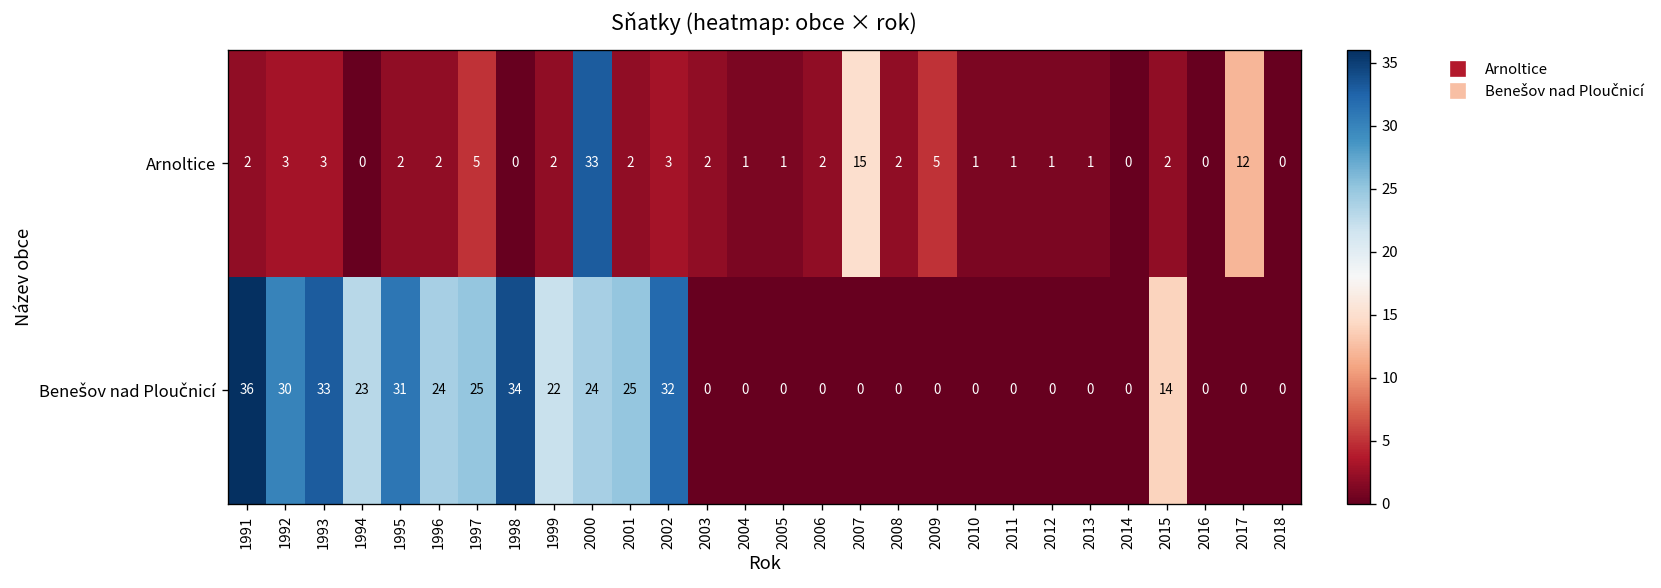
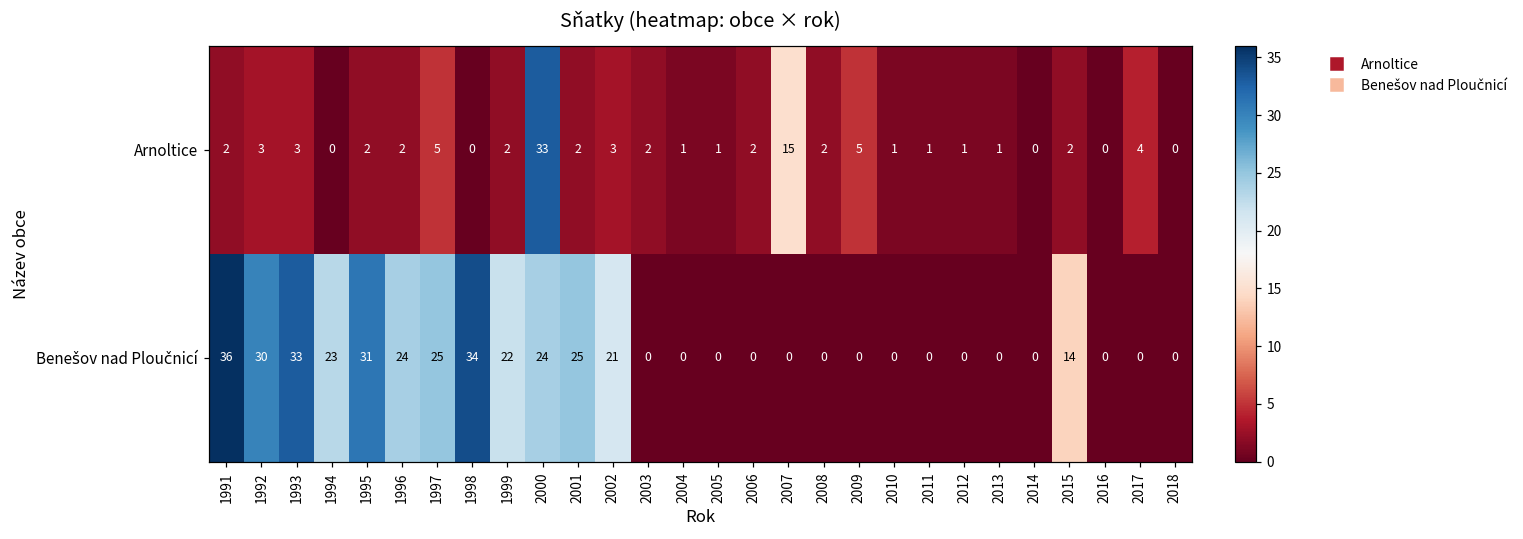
  {
    "Arnoltice": {
      "1991": 2,
      "1992": 3,
      "1993": 3,
      "1994": 0,
      "1995": 2,
      "1996": 2,
      "1997": 5,
      "1998": 0,
      "1999": 2,
      "2000": 33,
      "2001": 2,
      "2002": 3,
      "2003": 2,
      "2004": 1,
      "2005": 1,
      "2006": 2,
      "2007": 15,
      "2008": 2,
      "2009": 5,
      "2010": 1,
      "2011": 1,
      "2012": 1,
      "2013": 1,
      "2014": 0,
      "2015": 2,
      "2016": 0,
-     "2017": 12,
+     "2017": 4,
      "2018": 0
    },
    "Benešov nad Ploučnicí": {
      "1991": 36,
      "1992": 30,
      "1993": 33,
      "1994": 23,
      "1995": 31,
      "1996": 24,
      "1997": 25,
      "1998": 34,
      "1999": 22,
      "2000": 24,
      "2001": 25,
-     "2002": 32,
+     "2002": 21,
      "2003": 0,
      "2004": 0,
      "2005": 0,
      "2006": 0,
      "2007": 0,
      "2008": 0,
      "2009": 0,
      "2010": 0,
      "2011": 0,
      "2012": 0,
      "2013": 0,
      "2014": 0,
      "2015": 14,
      "2016": 0,
      "2017": 0,
      "2018": 0
    }
  }
